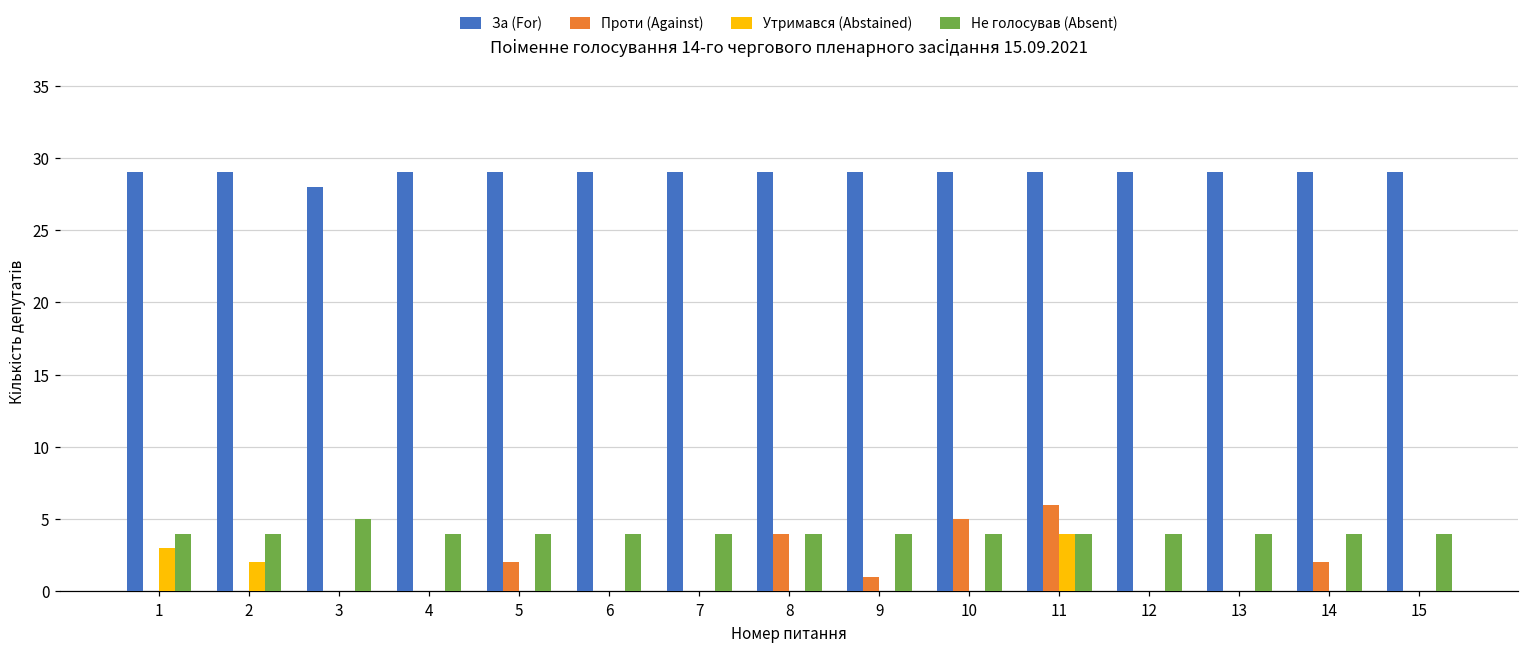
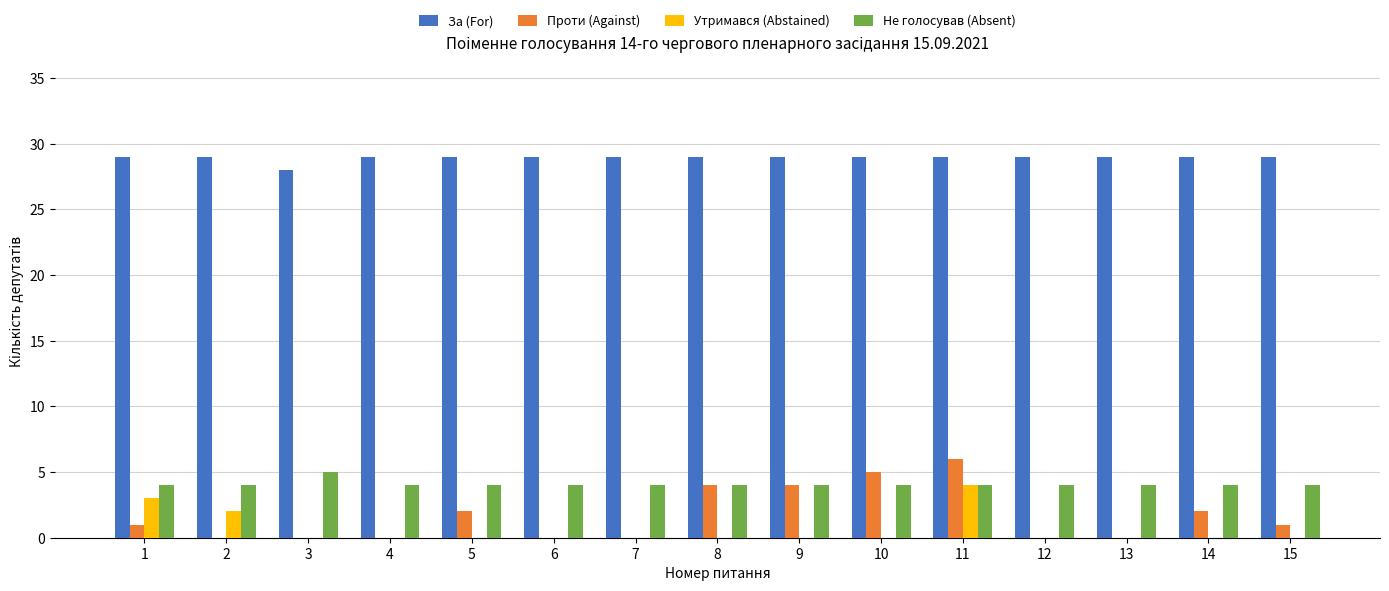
  {
    "За (For)": {
      "1": 29,
      "2": 29,
      "3": 28,
      "4": 29,
      "5": 29,
      "6": 29,
      "7": 29,
      "8": 29,
      "9": 29,
      "10": 29,
      "11": 29,
      "12": 29,
      "13": 29,
      "14": 29,
      "15": 29
    },
    "Проти (Against)": {
-     "1": 0,
+     "1": 1,
      "2": 0,
      "3": 0,
      "4": 0,
      "5": 2,
      "6": 0,
      "7": 0,
      "8": 4,
-     "9": 1,
+     "9": 4,
      "10": 5,
      "11": 6,
      "12": 0,
      "13": 0,
      "14": 2,
-     "15": 0
+     "15": 1
    },
    "Утримався (Abstained)": {
      "1": 3,
      "2": 2,
      "3": 0,
      "4": 0,
      "5": 0,
      "6": 0,
      "7": 0,
      "8": 0,
      "9": 0,
      "10": 0,
      "11": 4,
      "12": 0,
      "13": 0,
      "14": 0,
      "15": 0
    },
    "Не голосував (Absent)": {
      "1": 4,
      "2": 4,
      "3": 5,
      "4": 4,
      "5": 4,
      "6": 4,
      "7": 4,
      "8": 4,
      "9": 4,
      "10": 4,
      "11": 4,
      "12": 4,
      "13": 4,
      "14": 4,
      "15": 4
    }
  }
